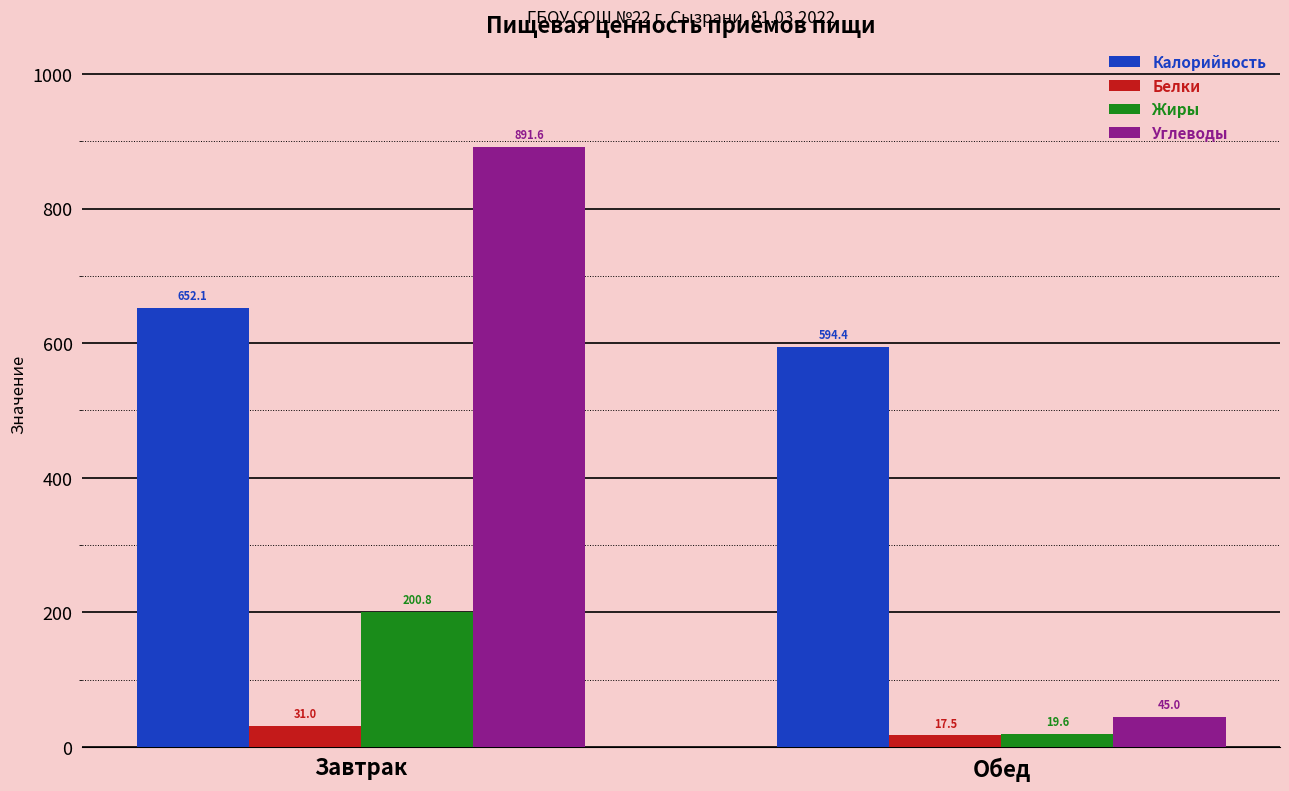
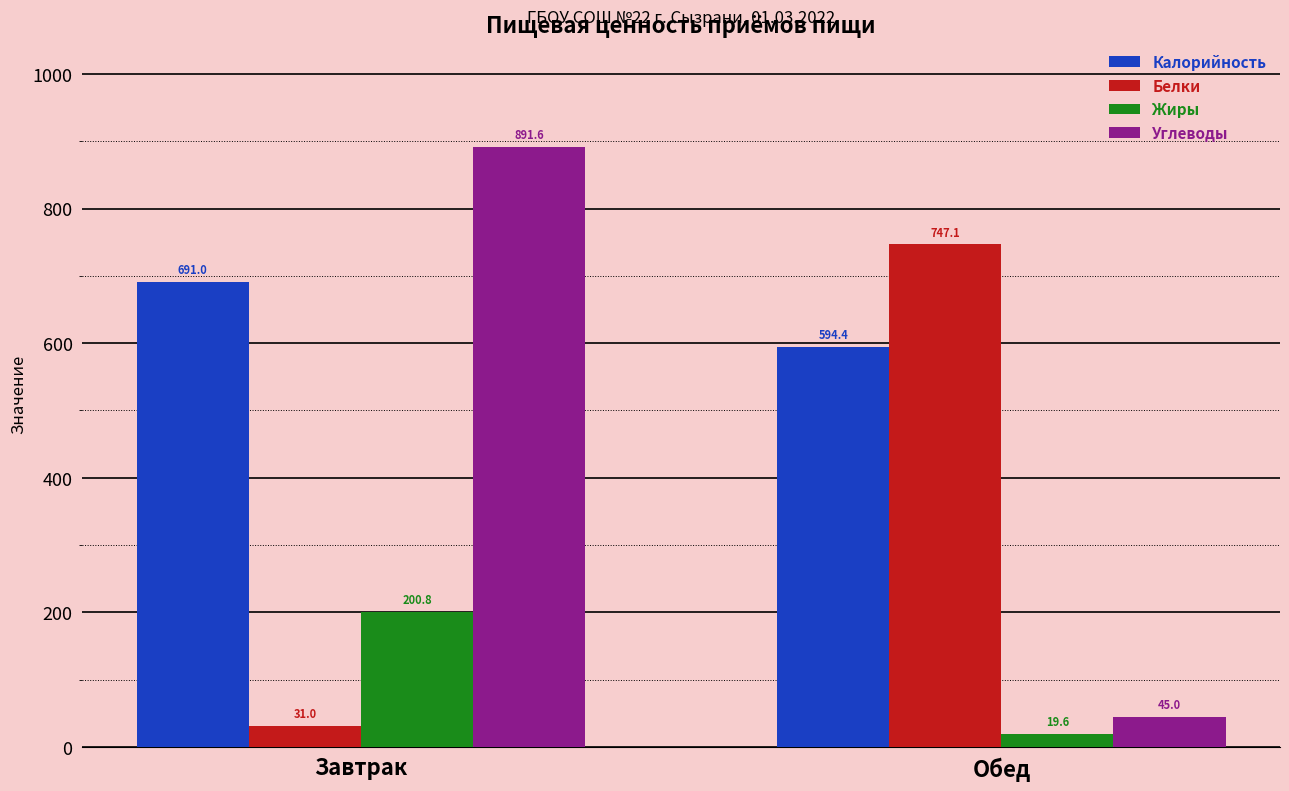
  {
    "Калорийность": {
-     "Завтрак": 652.1,
+     "Завтрак": 691.0,
      "Обед": 594.4
    },
    "Белки": {
      "Завтрак": 31.0,
-     "Обед": 17.5
+     "Обед": 747.1
    },
    "Жиры": {
      "Завтрак": 200.8,
      "Обед": 19.6
    },
    "Углеводы": {
      "Завтрак": 891.6,
      "Обед": 45.0
    }
  }
